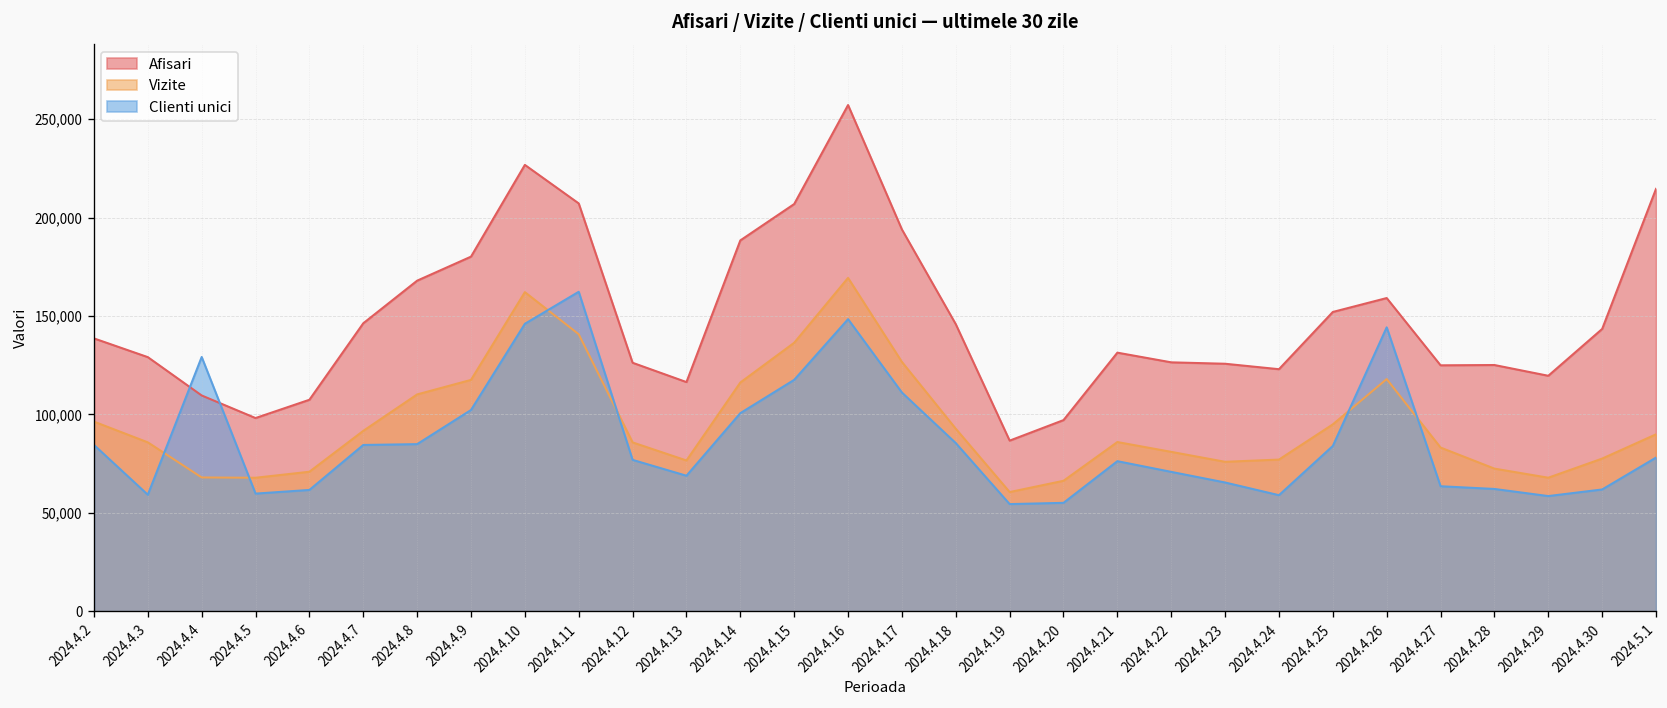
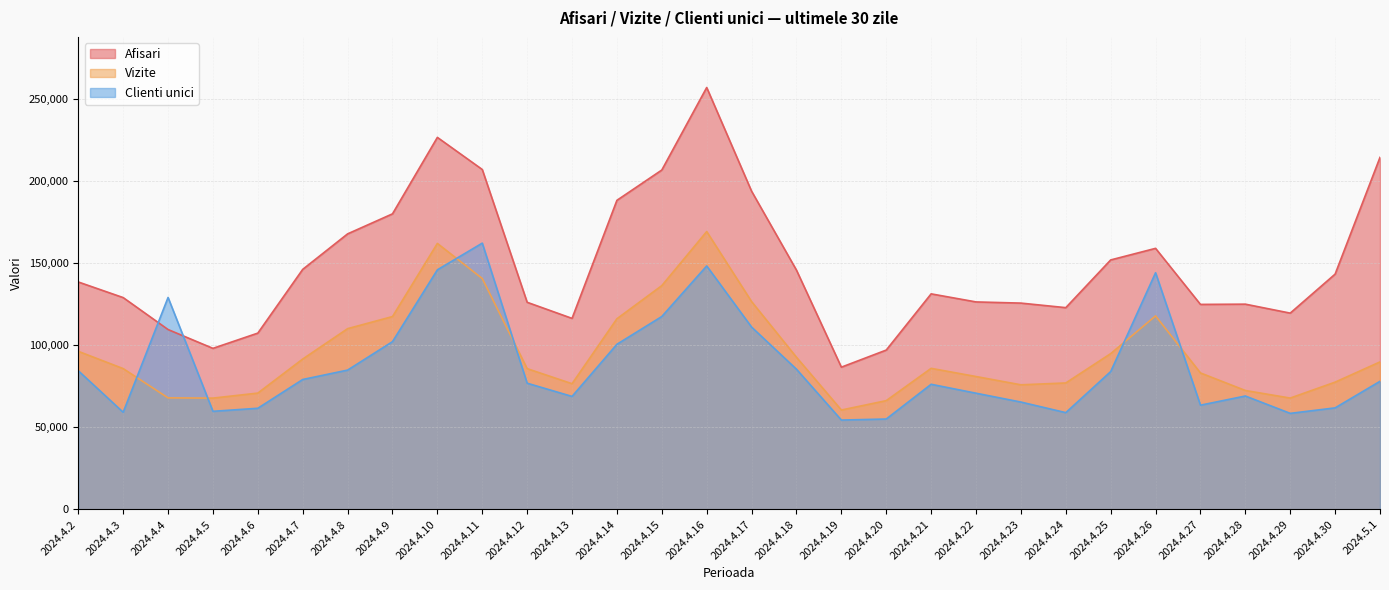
  {
    "Clienti unici": {
      "2024.4.2": "85,000",
      "2024.4.3": "59,000",
      "2024.4.4": "129,000",
      "2024.4.5": "60,000",
      "2024.4.6": "62,000",
-     "2024.4.7": "85,000",
+     "2024.4.7": "79,000",
      "2024.4.8": "85,000",
      "2024.4.9": "102,000",
      "2024.4.10": "146,000",
      "2024.4.11": "162,000",
      "2024.4.12": "77,000",
      "2024.4.13": "69,000",
      "2024.4.14": "101,000",
      "2024.4.15": "118,000",
      "2024.4.16": "148,000",
      "2024.4.17": "111,000",
      "2024.4.18": "85,000",
      "2024.4.19": "54,000",
      "2024.4.20": "55,000",
      "2024.4.21": "76,000",
      "2024.4.22": "71,000",
      "2024.4.23": "65,000",
      "2024.4.24": "59,000",
      "2024.4.25": "84,000",
      "2024.4.26": "144,000",
      "2024.4.27": "64,000",
-     "2024.4.28": "62,000",
+     "2024.4.28": "69,000",
      "2024.4.29": "59,000",
      "2024.4.30": "62,000",
      "2024.5.1": "78,000"
    }
  }
